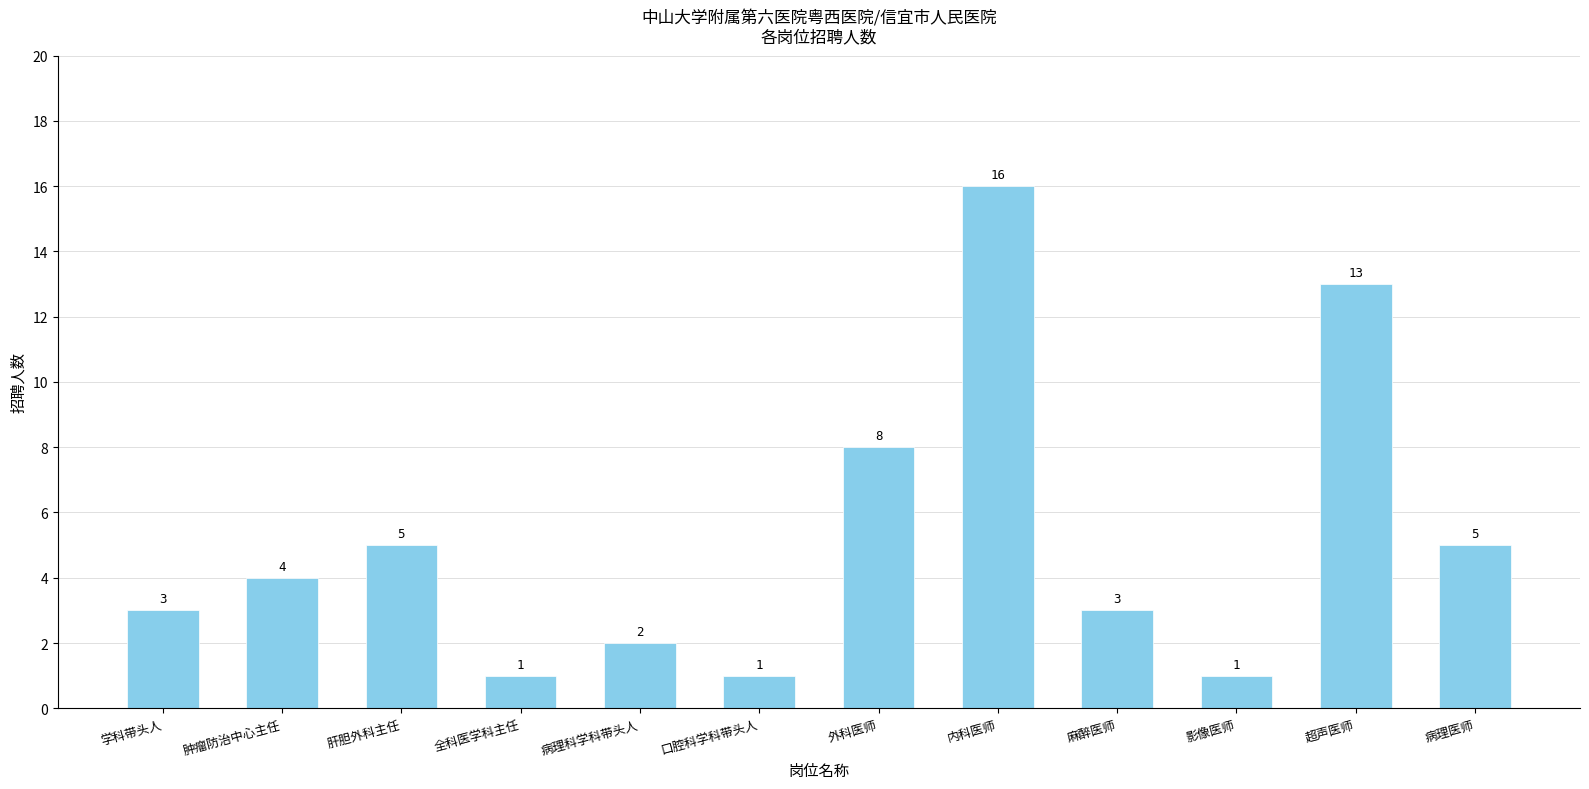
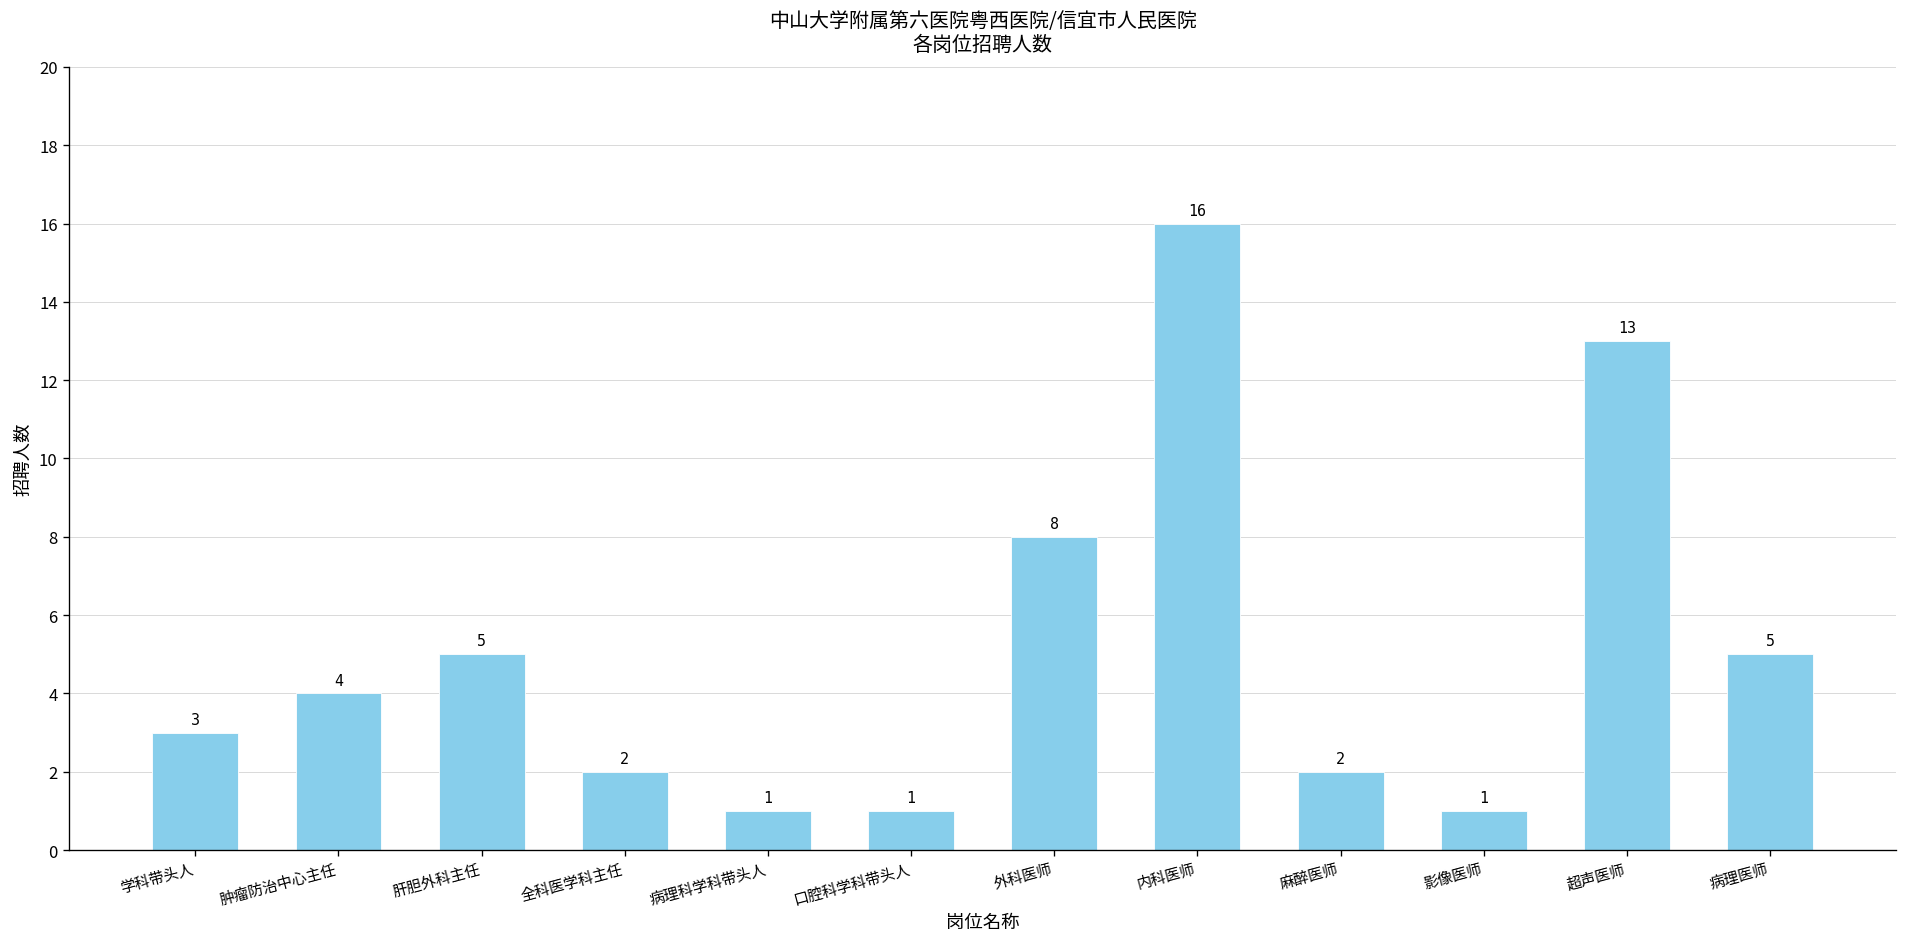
  {
    "学科带头人": 3,
    "肿瘤防治中心主任": 4,
    "肝胆外科主任": 5,
-   "全科医学科主任": 1,
-   "病理科学科带头人": 2,
+   "全科医学科主任": 2,
+   "病理科学科带头人": 1,
    "口腔科学科带头人": 1,
    "外科医师": 8,
    "内科医师": 16,
-   "麻醉医师": 3,
+   "麻醉医师": 2,
    "影像医师": 1,
    "超声医师": 13,
    "病理医师": 5
  }
